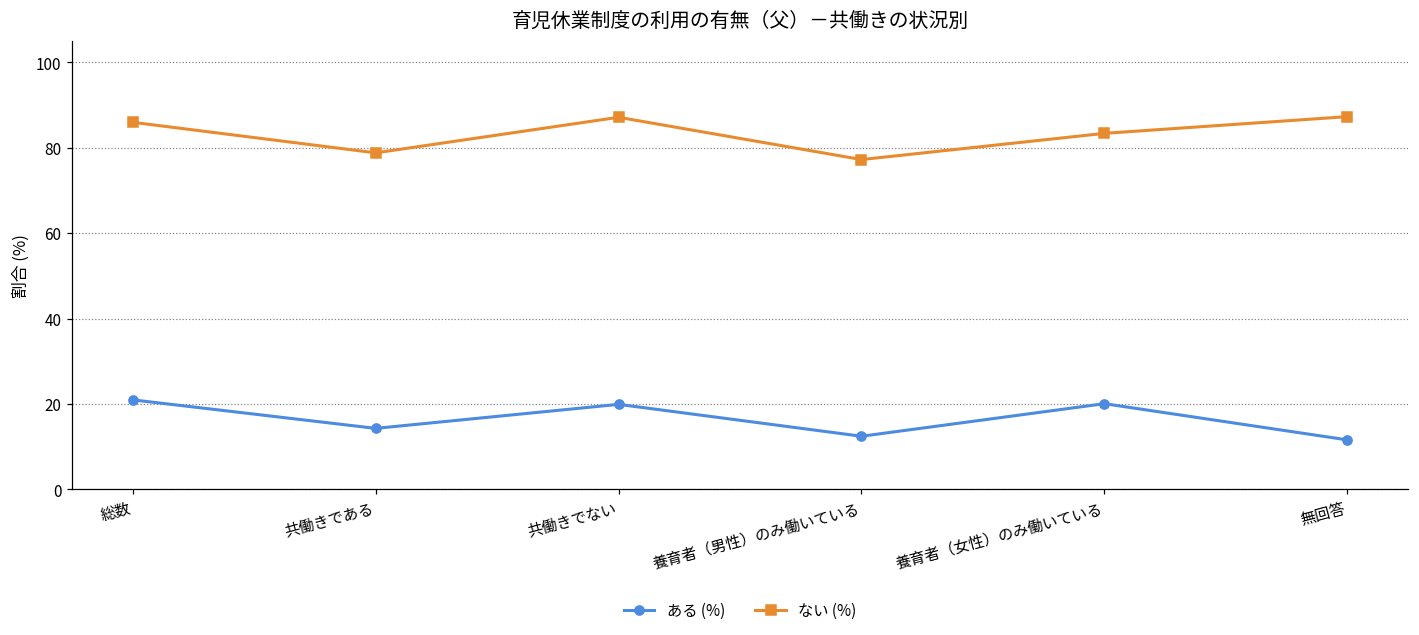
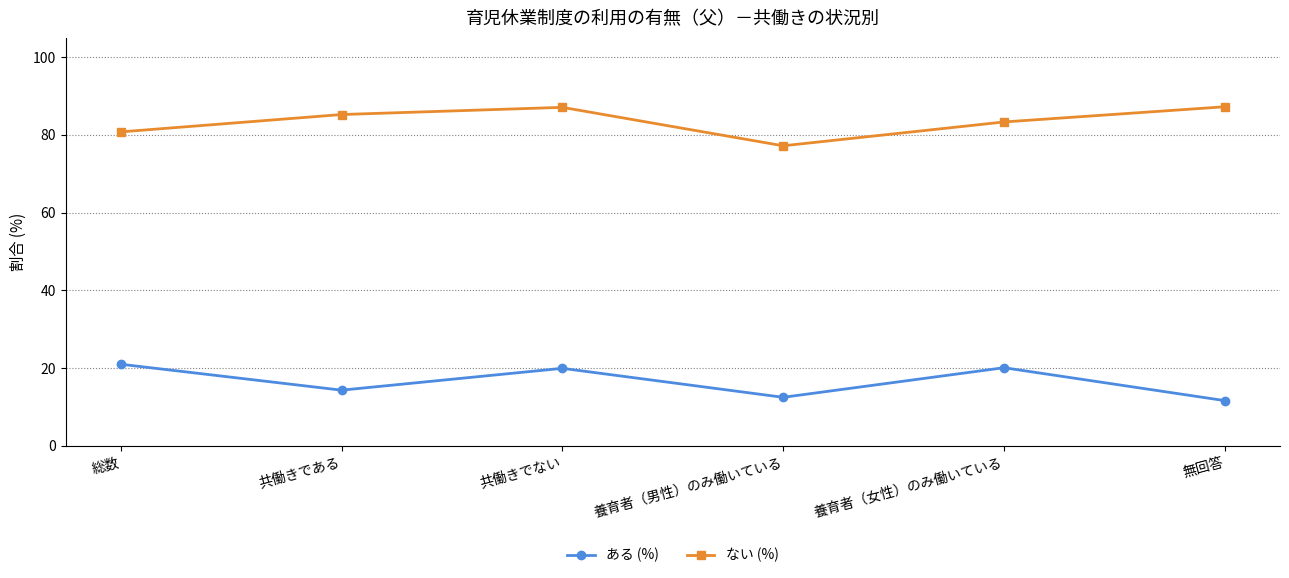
  {
    "ある (%)": {
      "総数": 21,
      "共働きである": 14,
      "共働きでない": 20,
      "養育者（男性）のみ働いている": 12,
      "養育者（女性）のみ働いている": 20,
      "無回答": 12
    },
    "ない (%)": {
-     "総数": 86,
-     "共働きである": 79,
+     "総数": 81,
+     "共働きである": 85,
      "共働きでない": 87,
      "養育者（男性）のみ働いている": 77,
      "養育者（女性）のみ働いている": 83,
      "無回答": 87
    }
  }
